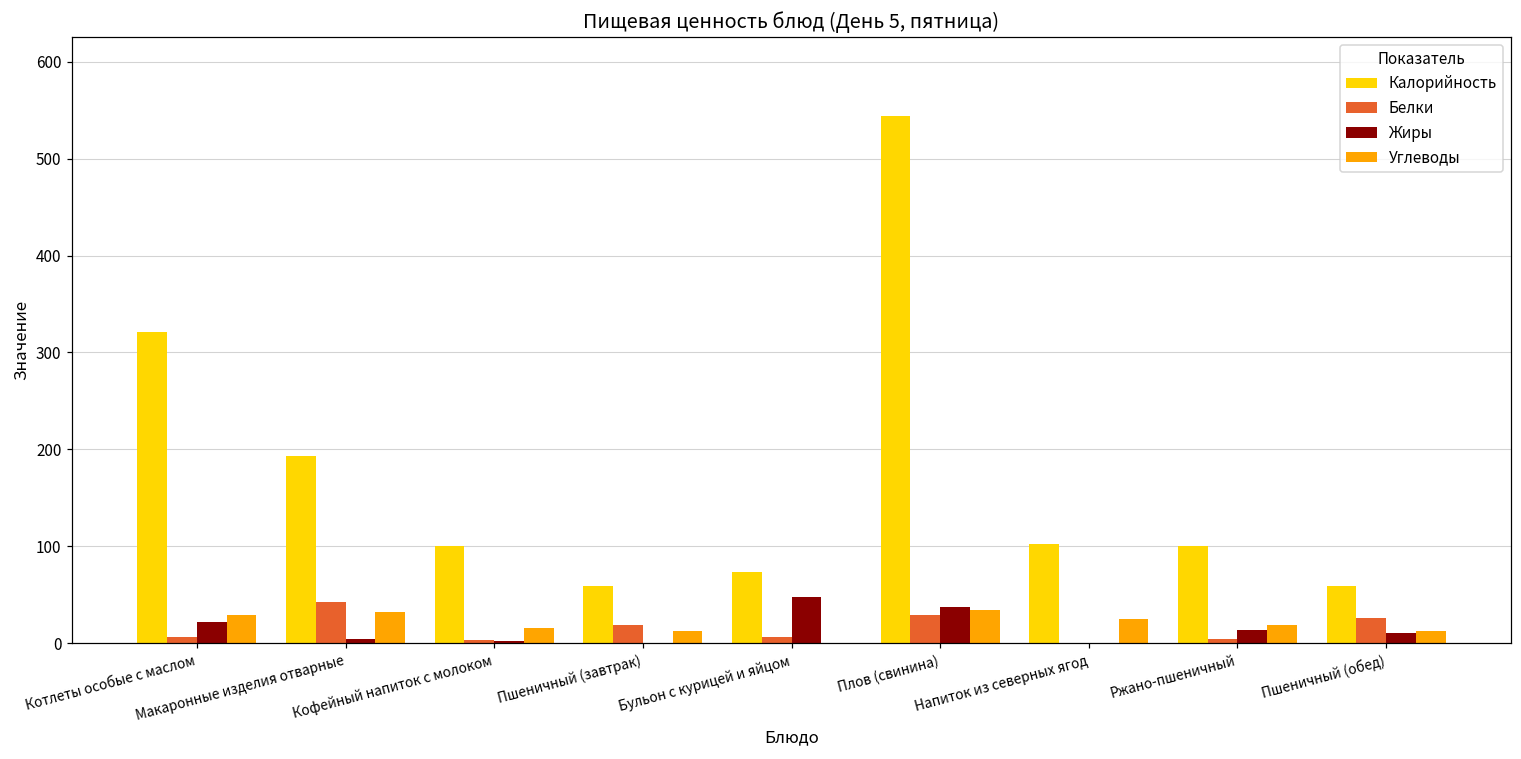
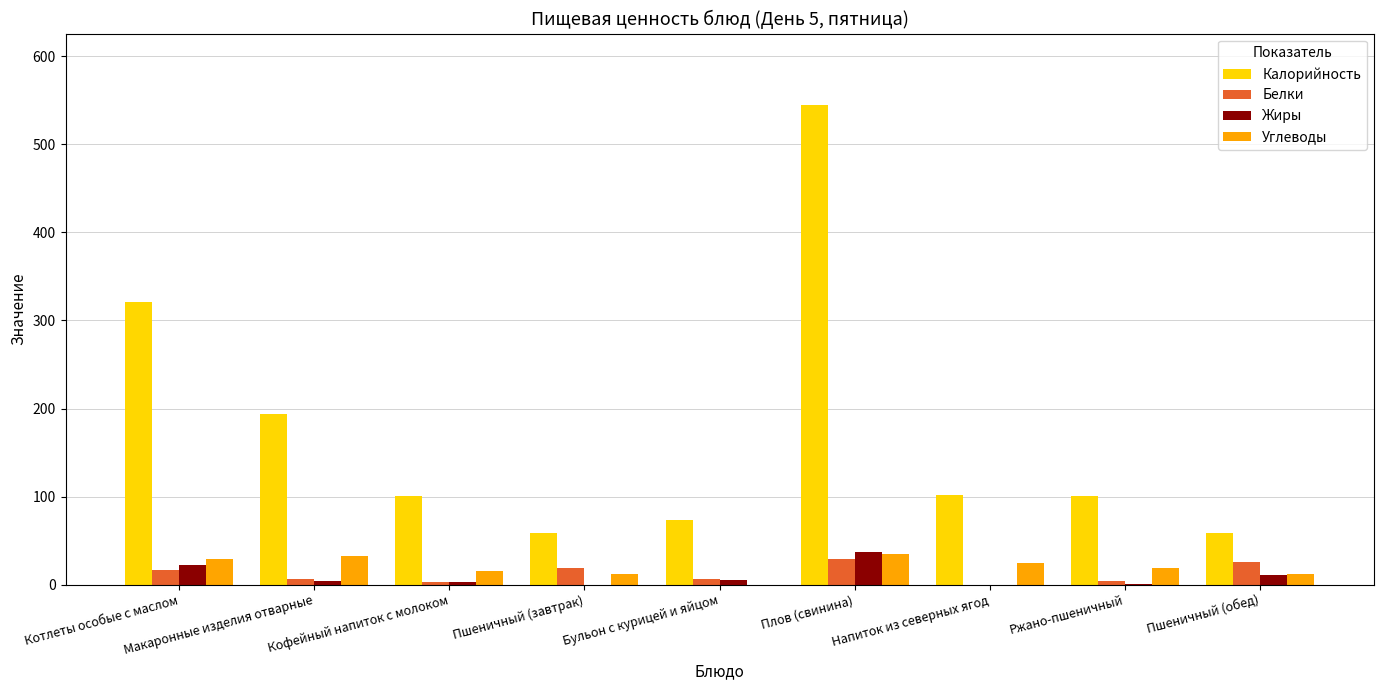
  {
    "Белки": {
-     "Котлеты особые с маслом": 10,
-     "Макаронные изделия отварные": 40,
+     "Котлеты особые с маслом": 20,
+     "Макаронные изделия отварные": 10,
      "Кофейный напиток с молоком": 0,
      "Пшеничный (завтрак)": 20,
      "Бульон с курицей и яйцом": 10,
      "Плов (свинина)": 30,
      "Ржано-пшеничный": 0,
      "Пшеничный (обед)": 30
    },
    "Жиры": {
      "Котлеты особые с маслом": 20,
      "Макаронные изделия отварные": 0,
-     "Бульон с курицей и яйцом": 50,
+     "Бульон с курицей и яйцом": 10,
      "Плов (свинина)": 40,
      "Напиток из северных ягод": 0,
-     "Ржано-пшеничный": 10,
+     "Ржано-пшеничный": 0,
      "Пшеничный (обед)": 10
    }
  }
